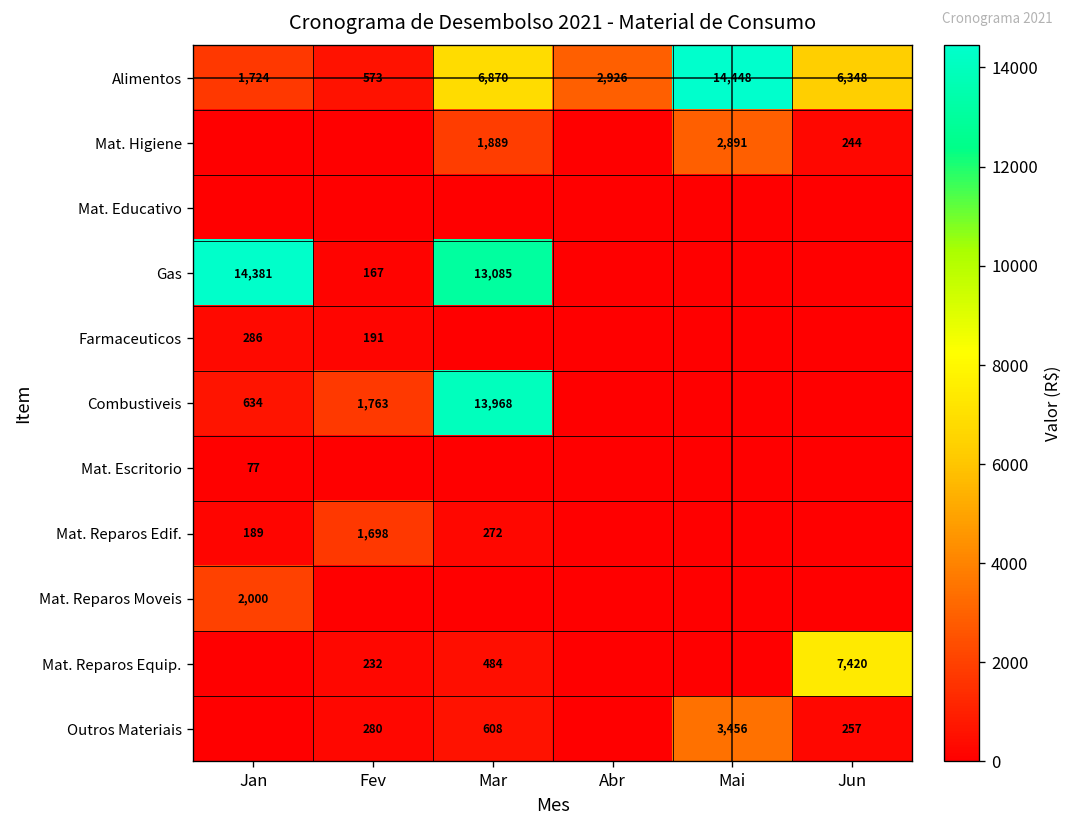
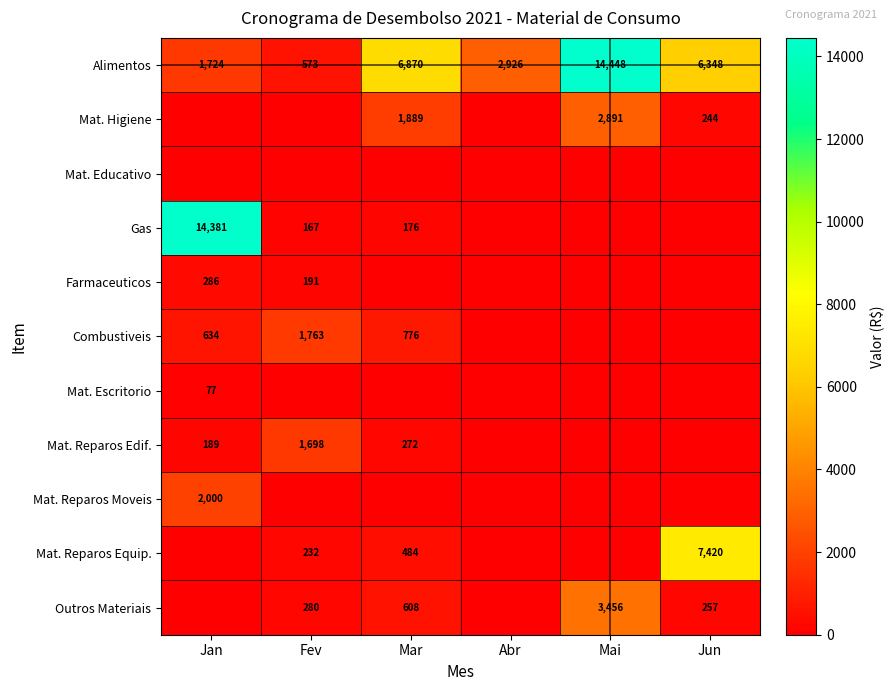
  {
    "Alimentos": {
      "Jan": "1,724",
      "Fev": "573",
      "Mar": "6,870",
      "Abr": "2,926",
      "Mai": "14,448",
      "Jun": "6,348"
    },
    "Mat. Higiene": {
      "Mar": "1,889",
      "Mai": "2,891",
      "Jun": "244"
    },
    "Gas": {
      "Jan": "14,381",
      "Fev": "167",
-     "Mar": "13,085"
+     "Mar": "176"
    },
    "Farmaceuticos": {
      "Jan": "286",
      "Fev": "191"
    },
    "Combustiveis": {
      "Jan": "634",
      "Fev": "1,763",
-     "Mar": "13,968"
+     "Mar": "776"
    },
    "Mat. Escritorio": {
      "Jan": "77"
    },
    "Mat. Reparos Edif.": {
      "Jan": "189",
      "Fev": "1,698",
      "Mar": "272"
    },
    "Mat. Reparos Moveis": {
      "Jan": "2,000"
    },
    "Mat. Reparos Equip.": {
      "Fev": "232",
      "Mar": "484",
      "Jun": "7,420"
    },
    "Outros Materiais": {
      "Fev": "280",
      "Mar": "608",
      "Mai": "3,456",
      "Jun": "257"
    }
  }
